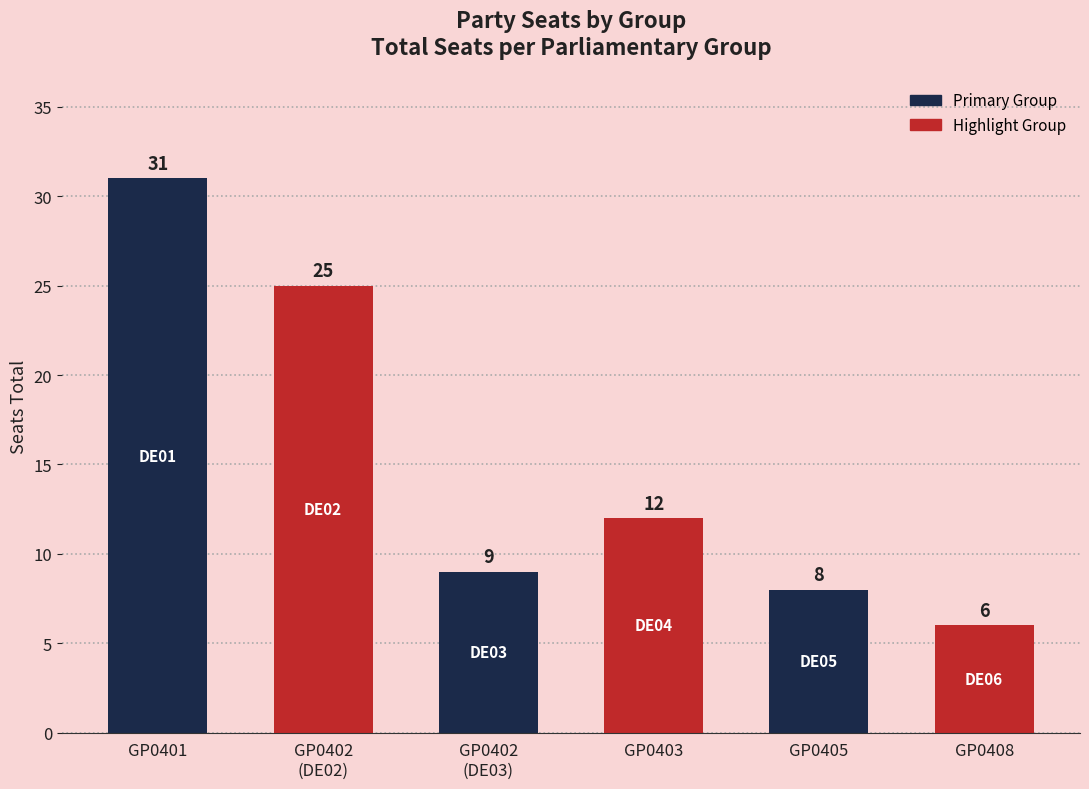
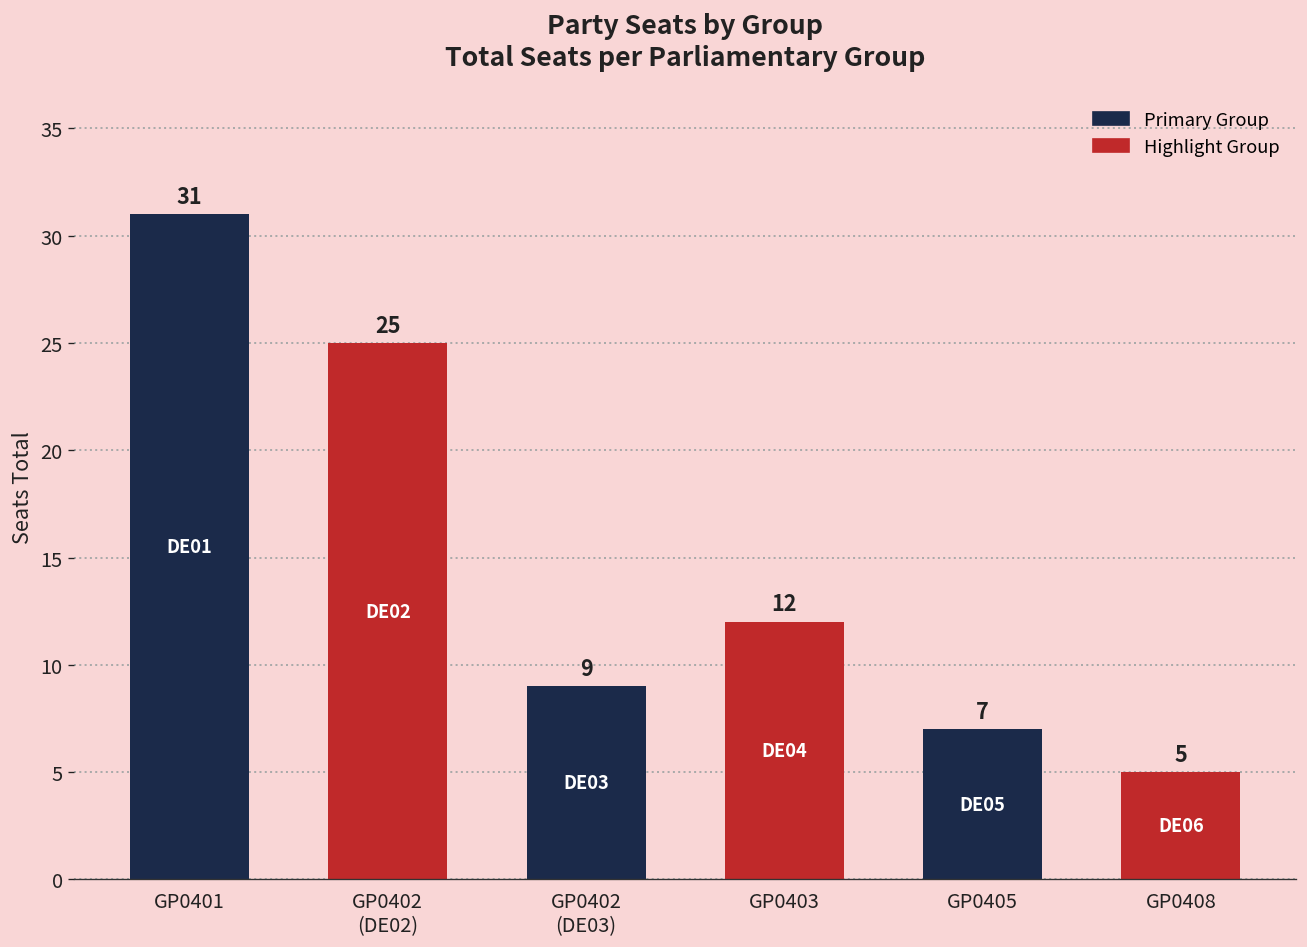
  {
    "GP0401": 31,
    "GP0402 (DE02)": 25,
    "GP0402 (DE03)": 9,
    "GP0403": 12,
-   "GP0405": 8,
-   "GP0408": 6
+   "GP0405": 7,
+   "GP0408": 5
  }
